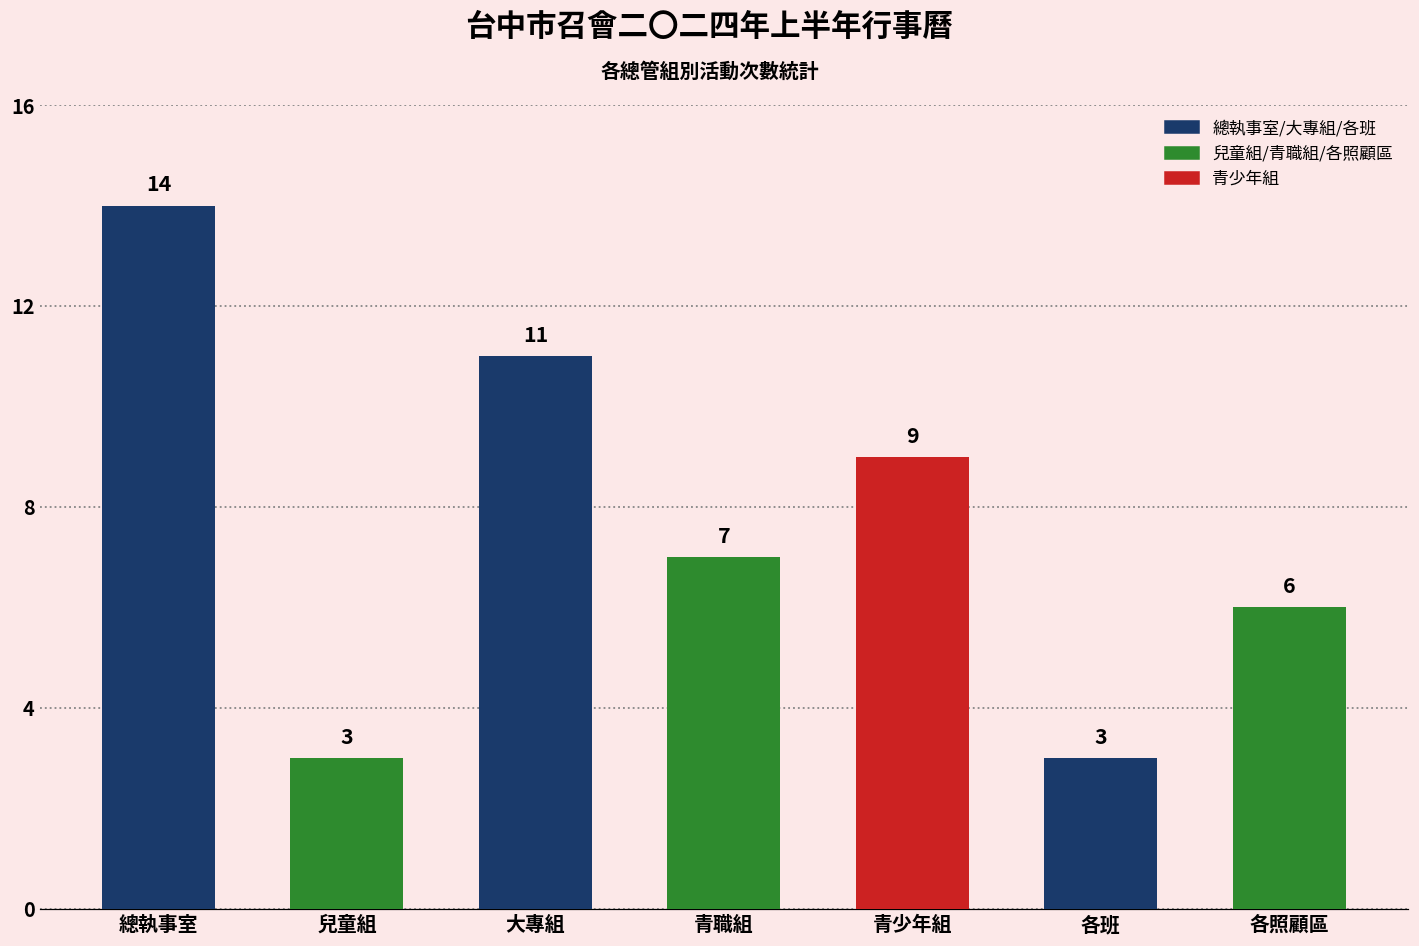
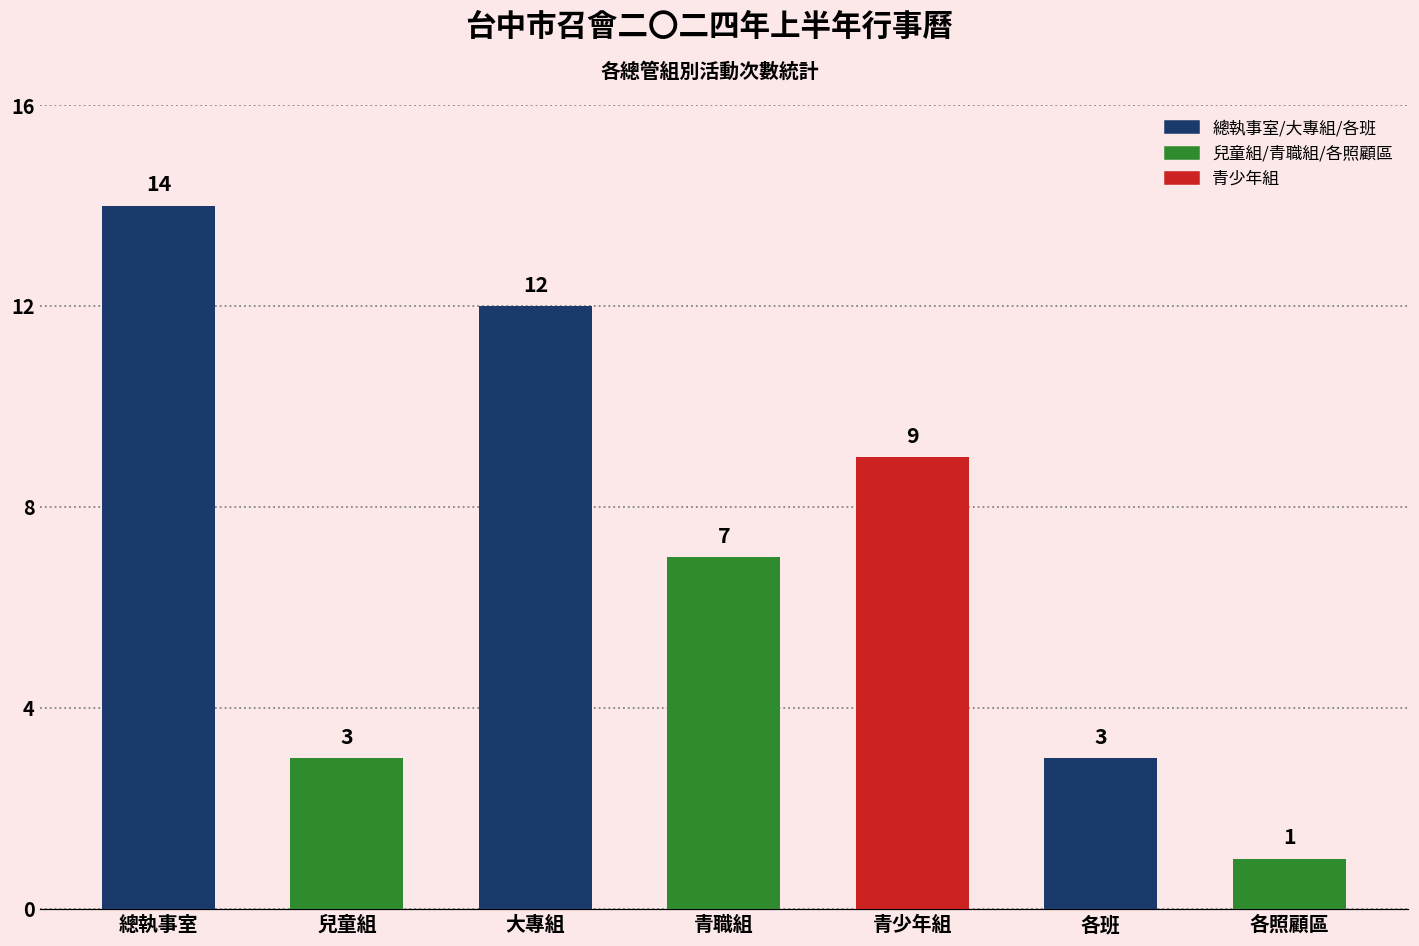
  {
    "總執事室": 14,
    "兒童組": 3,
-   "大專組": 11,
+   "大專組": 12,
    "青職組": 7,
    "青少年組": 9,
    "各班": 3,
-   "各照顧區": 6
+   "各照顧區": 1
  }
